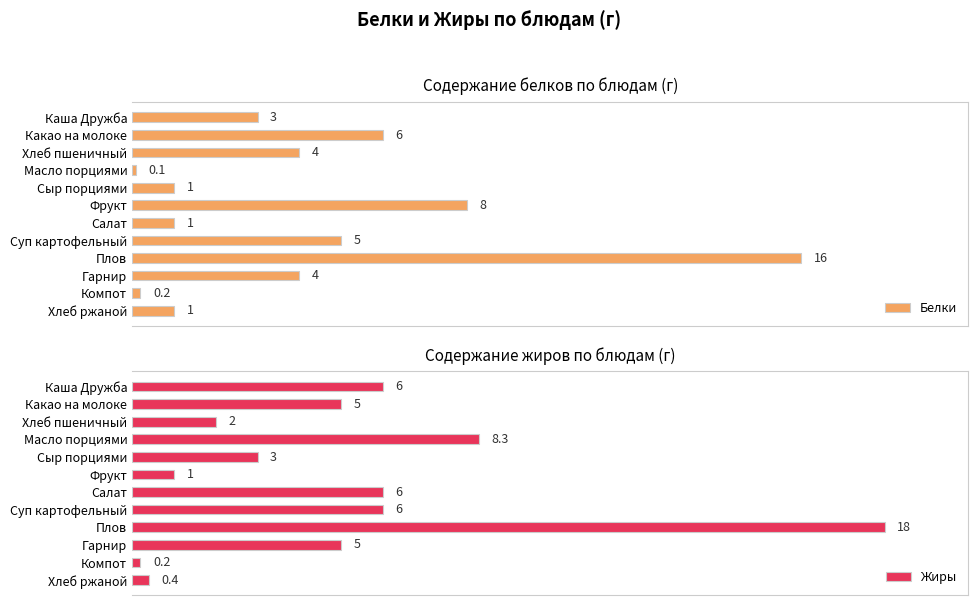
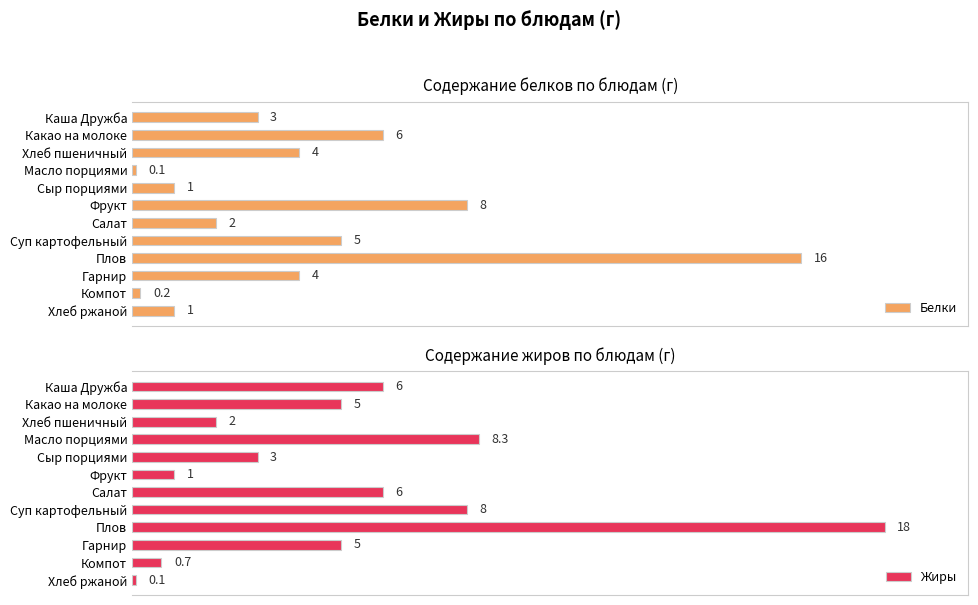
  {
    "Содержание белков по блюдам (г)": {
      "Каша Дружба": 3,
      "Какао на молоке": 6,
      "Хлеб пшеничный": 4,
      "Масло порциями": 0.1,
      "Сыр порциями": 1,
      "Фрукт": 8,
-     "Салат": 1,
+     "Салат": 2,
      "Суп картофельный": 5,
      "Плов": 16,
      "Гарнир": 4,
      "Компот": 0.2,
      "Хлеб ржаной": 1
    },
    "Содержание жиров по блюдам (г)": {
      "Каша Дружба": 6,
      "Какао на молоке": 5,
      "Хлеб пшеничный": 2,
      "Масло порциями": 8.3,
      "Сыр порциями": 3,
      "Фрукт": 1,
      "Салат": 6,
-     "Суп картофельный": 6,
+     "Суп картофельный": 8,
      "Плов": 18,
      "Гарнир": 5,
-     "Компот": 0.2,
-     "Хлеб ржаной": 0.4
+     "Компот": 0.7,
+     "Хлеб ржаной": 0.1
    }
  }
